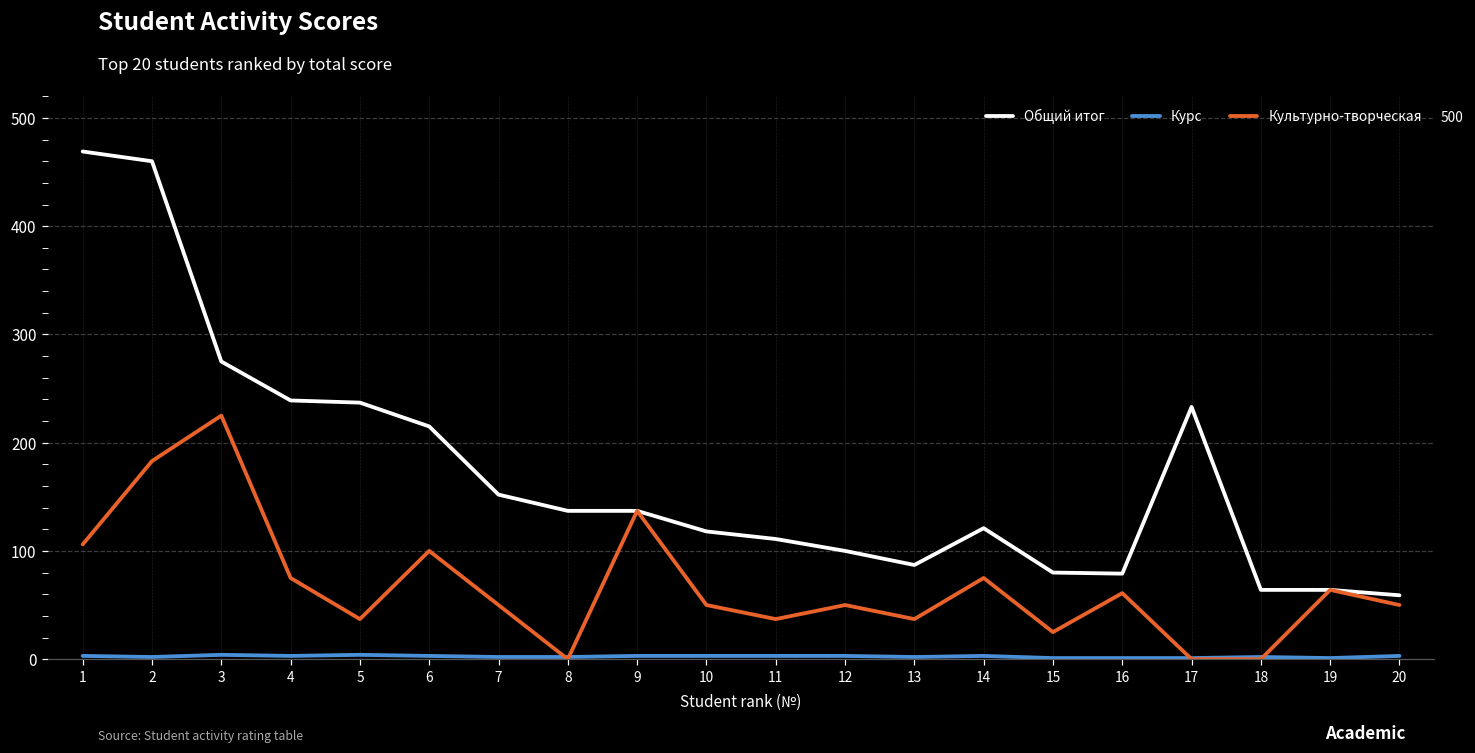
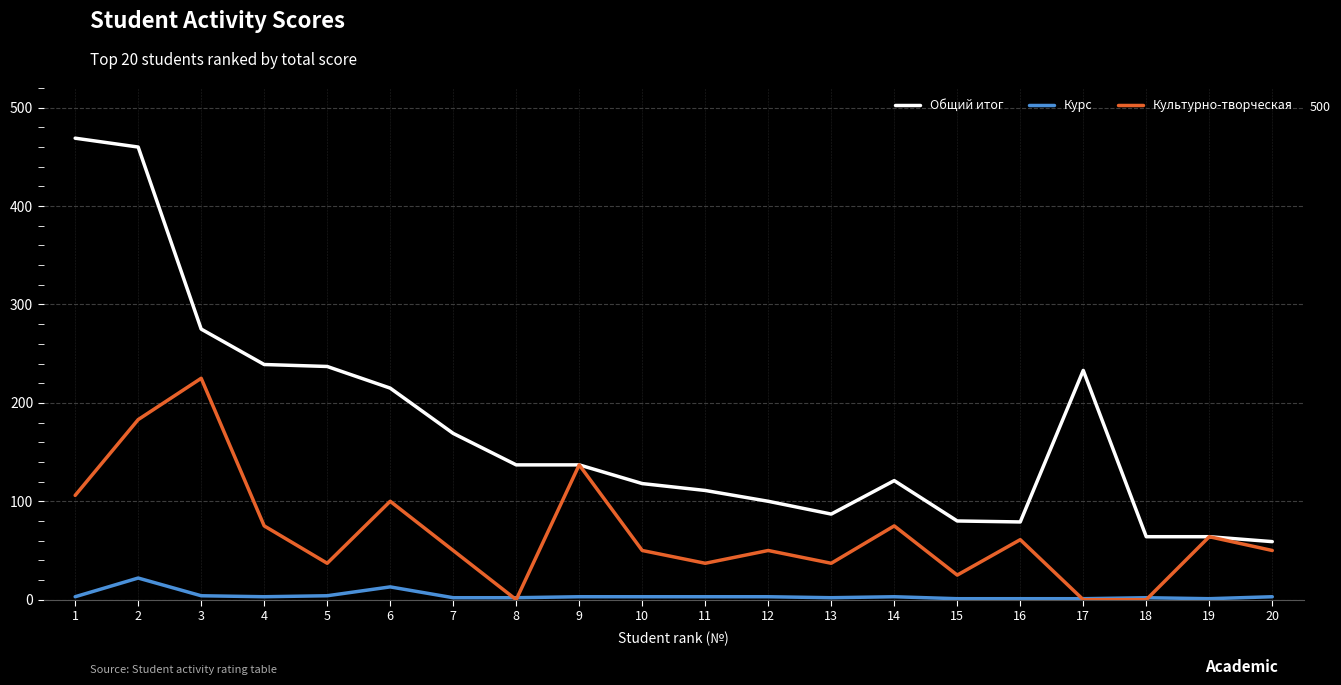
  {
    "Общий итог": {
      "1": 470,
      "2": 460,
      "3": 280,
      "4": 240,
      "5": 240,
      "6": 220,
-     "7": 150,
+     "7": 170,
      "8": 140,
      "10": 120,
      "11": 110,
      "12": 100,
      "13": 90,
      "14": 120,
      "15": 80,
      "16": 80,
      "17": 230,
      "18": 60,
      "20": 60
    },
    "Курс": {
      "1": 0,
-     "2": 0,
+     "2": 20,
      "3": 0,
      "4": 0,
      "5": 0,
-     "6": 0,
+     "6": 10,
      "7": 0,
      "9": 0,
      "10": 0,
      "11": 0,
      "12": 0,
      "13": 0,
      "14": 0,
      "15": 0,
      "16": 0,
      "19": 0,
      "20": 0
    },
    "Культурно-творческая": {
      "1": 110,
      "2": 180,
      "3": 230,
      "4": 80,
      "5": 40,
      "6": 100,
      "7": 50,
      "10": 50,
      "11": 40,
      "12": 50,
      "13": 40,
      "14": 80,
      "15": 30,
      "16": 60,
      "20": 50
    }
  }
